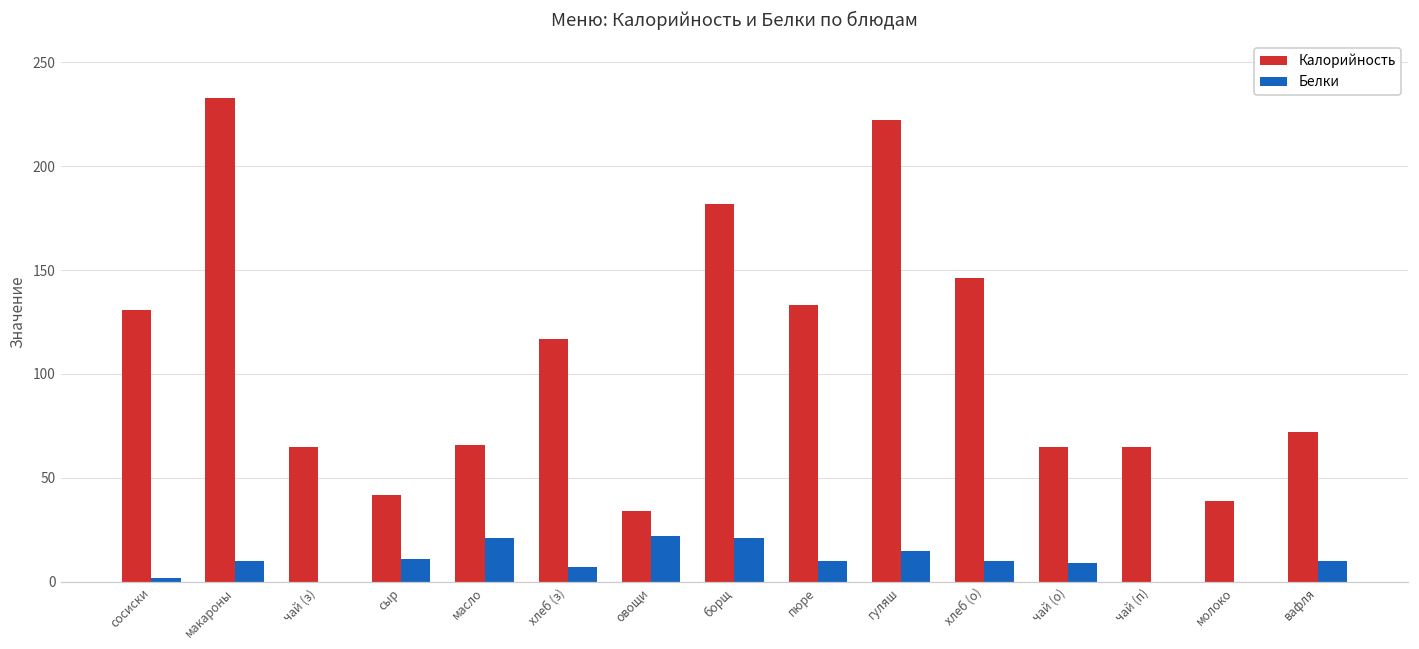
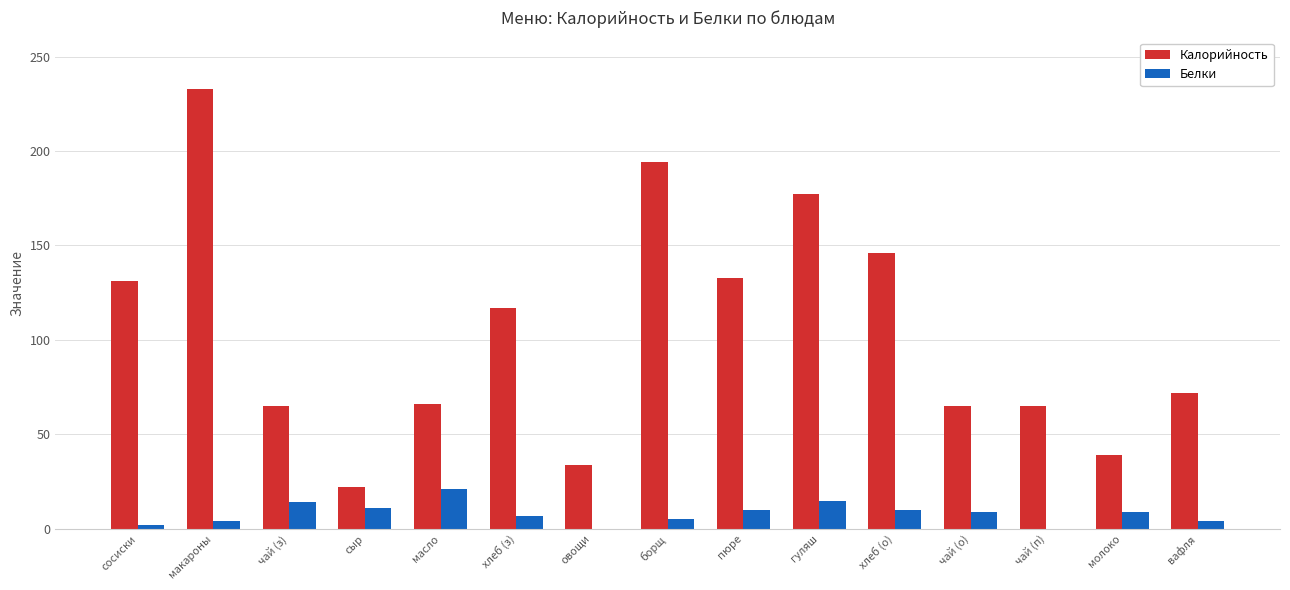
  {
    "Калорийность": {
      "сосиски": 131,
      "макароны": 233,
      "чай (з)": 65,
-     "сыр": 42,
+     "сыр": 22,
      "масло": 66,
      "хлеб (з)": 117,
      "овощи": 34,
-     "борщ": 182,
+     "борщ": 194,
      "пюре": 133,
-     "гуляш": 222,
+     "гуляш": 177,
      "хлеб (о)": 146,
      "чай (о)": 65,
      "чай (п)": 65,
      "молоко": 39,
      "вафля": 72
    },
    "Белки": {
      "сосиски": 2,
-     "макароны": 10,
-     "чай (з)": 0,
+     "макароны": 4,
+     "чай (з)": 14,
      "сыр": 11,
      "масло": 21,
      "хлеб (з)": 7,
-     "овощи": 22,
-     "борщ": 21,
+     "овощи": 0,
+     "борщ": 5,
      "пюре": 10,
      "гуляш": 15,
      "хлеб (о)": 10,
      "чай (о)": 9,
      "чай (п)": 0,
-     "молоко": 0,
-     "вафля": 10
+     "молоко": 9,
+     "вафля": 4
    }
  }
